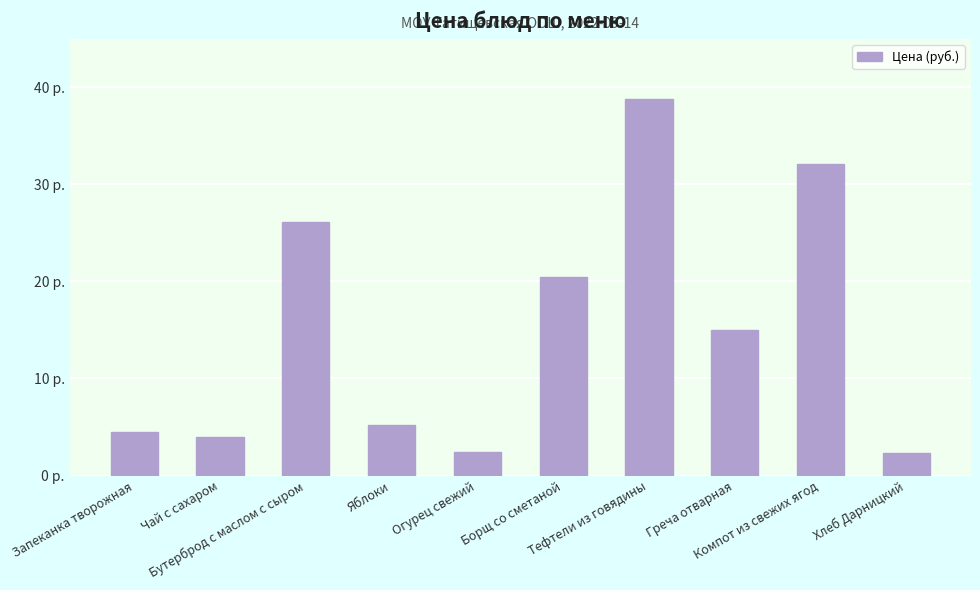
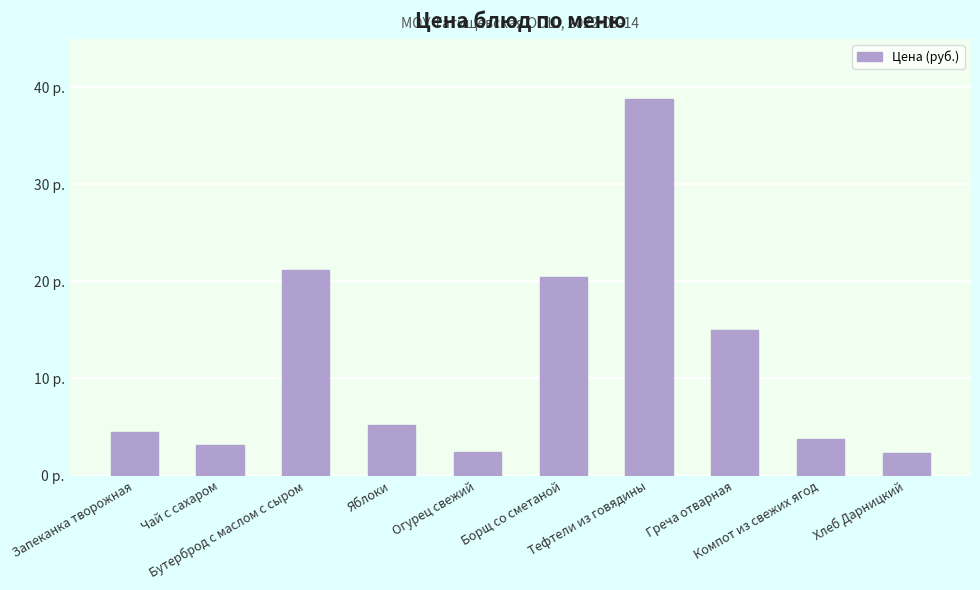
  {
    "Запеканка творожная": "4 р.",
-   "Чай с сахаром": "4 р.",
-   "Бутерброд с маслом с сыром": "26 р.",
+   "Чай с сахаром": "3 р.",
+   "Бутерброд с маслом с сыром": "21 р.",
    "Яблоки": "5 р.",
    "Огурец свежий": "2 р.",
    "Борщ со сметаной": "20 р.",
    "Тефтели из говядины": "39 р.",
    "Греча отварная": "15 р.",
-   "Компот из свежих ягод": "32 р.",
+   "Компот из свежих ягод": "4 р.",
    "Хлеб Дарницкий": "2 р."
  }
